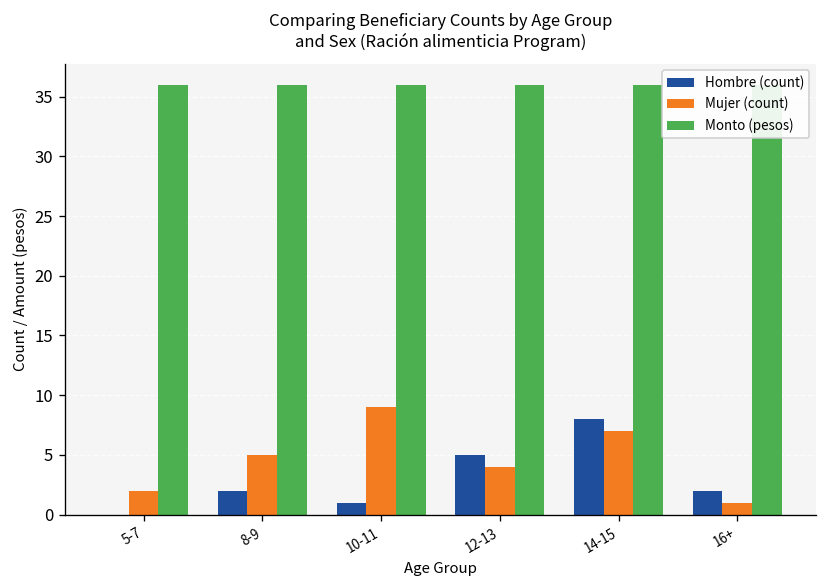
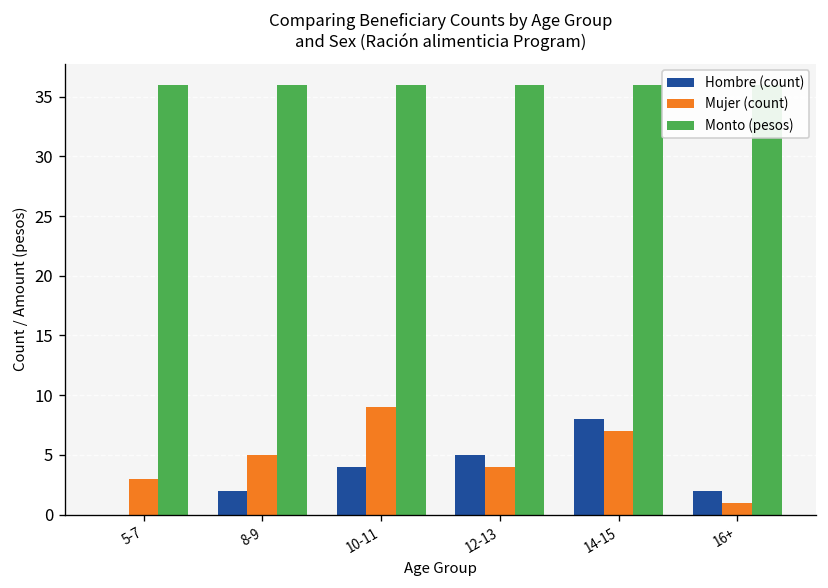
  {
    "Hombre (count)": {
      "5-7": 0,
      "8-9": 2,
-     "10-11": 1,
+     "10-11": 4,
      "12-13": 5,
      "14-15": 8,
      "16+": 2
    },
    "Mujer (count)": {
-     "5-7": 2,
+     "5-7": 3,
      "8-9": 5,
      "10-11": 9,
      "12-13": 4,
      "14-15": 7,
      "16+": 1
    },
    "Monto (pesos)": {
      "5-7": 36,
      "8-9": 36,
      "10-11": 36,
      "12-13": 36,
      "14-15": 36
    }
  }
